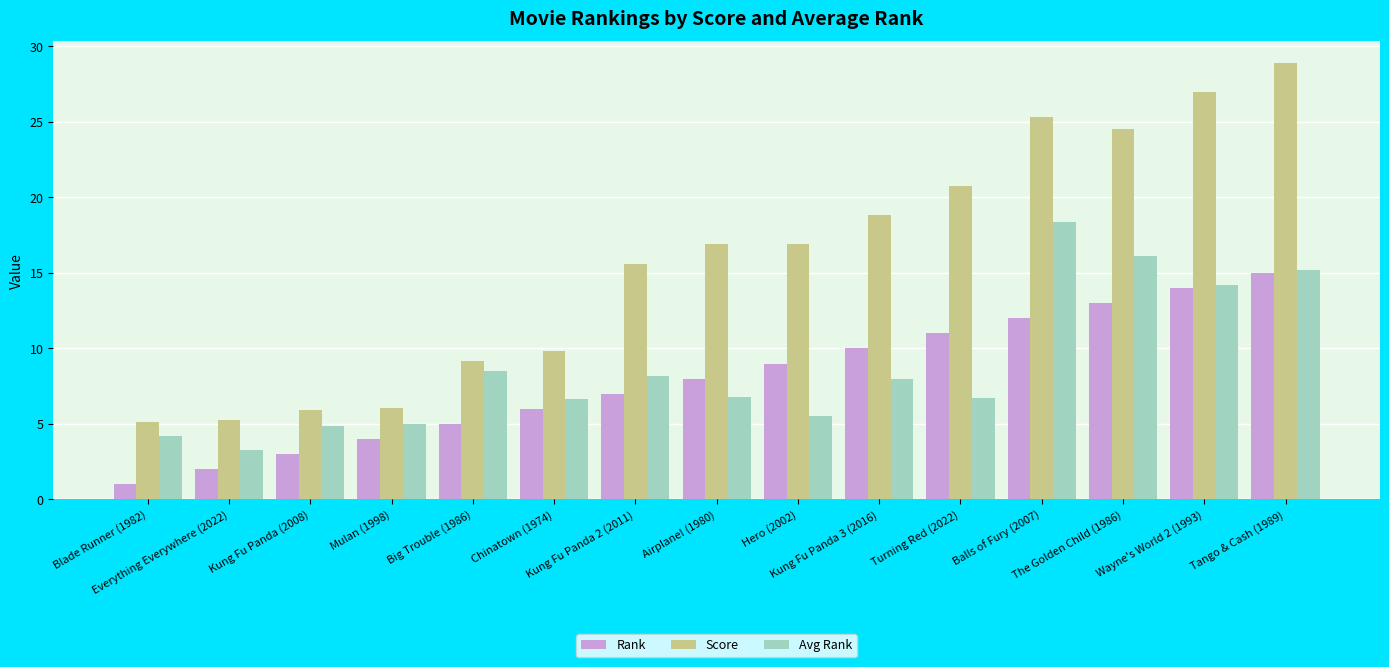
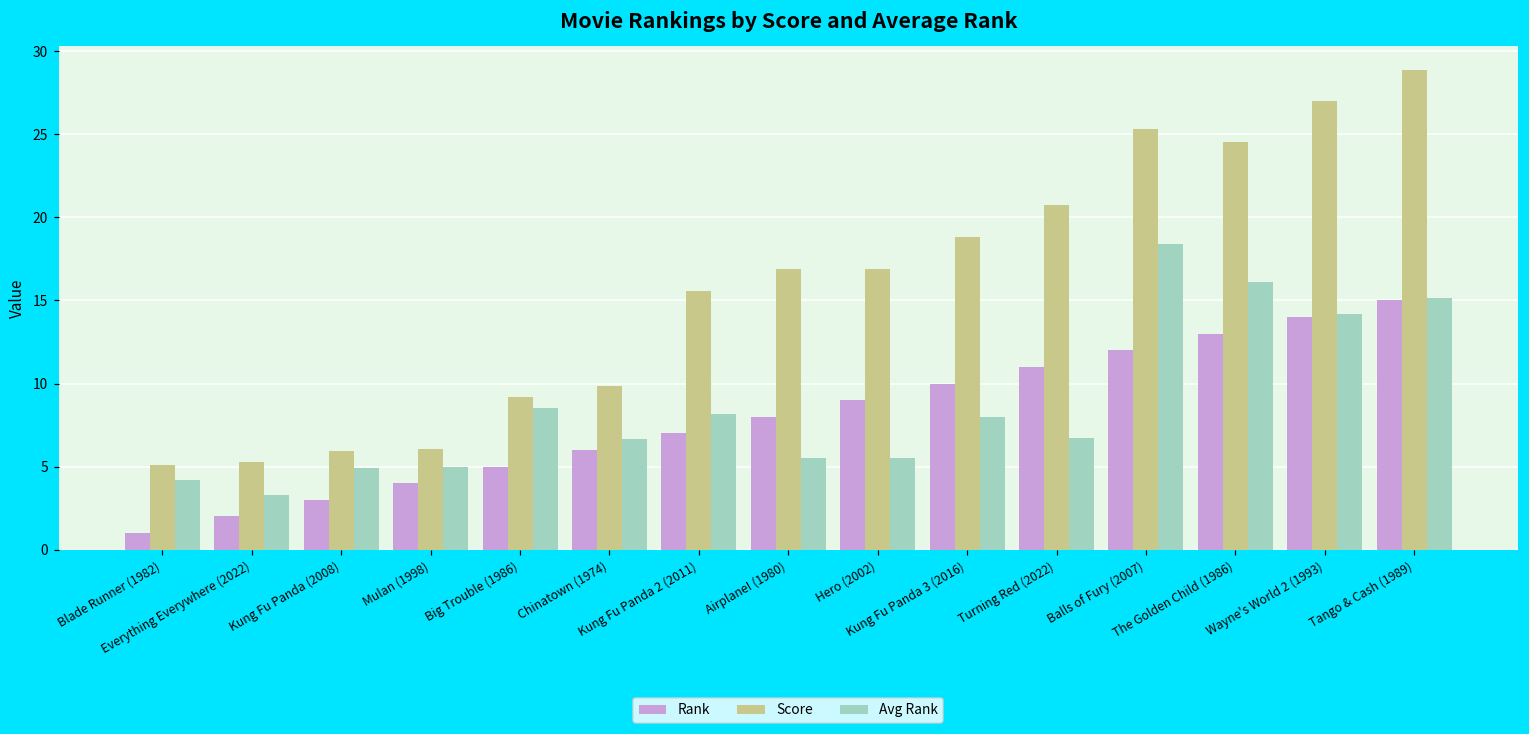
  {
    "Rank": {
      "Blade Runner (1982)": 1.0,
      "Everything Everywhere (2022)": 2.0,
      "Kung Fu Panda (2008)": 3.0,
      "Mulan (1998)": 4.0,
      "Big Trouble (1986)": 5.0,
      "Chinatown (1974)": 6.0,
      "Kung Fu Panda 2 (2011)": 7.0,
      "Airplane! (1980)": 8.0,
      "Hero (2002)": 9.0,
      "Kung Fu Panda 3 (2016)": 10.0,
      "Turning Red (2022)": 11.0,
      "Balls of Fury (2007)": 12.0,
      "The Golden Child (1986)": 13.0,
      "Wayne's World 2 (1993)": 14.0,
      "Tango & Cash (1989)": 15.0
    },
    "Score": {
      "Blade Runner (1982)": 5.1,
      "Everything Everywhere (2022)": 5.3,
      "Kung Fu Panda (2008)": 5.9,
      "Mulan (1998)": 6.1,
      "Big Trouble (1986)": 9.2,
      "Chinatown (1974)": 9.8,
      "Kung Fu Panda 2 (2011)": 15.6,
      "Airplane! (1980)": 16.9,
      "Hero (2002)": 16.9,
      "Kung Fu Panda 3 (2016)": 18.8,
      "Turning Red (2022)": 20.8,
      "Balls of Fury (2007)": 25.3,
      "The Golden Child (1986)": 24.5,
      "Wayne's World 2 (1993)": 27.0,
      "Tango & Cash (1989)": 28.9
    },
    "Avg Rank": {
      "Blade Runner (1982)": 4.2,
      "Everything Everywhere (2022)": 3.3,
      "Kung Fu Panda (2008)": 4.9,
      "Mulan (1998)": 5.0,
      "Big Trouble (1986)": 8.5,
      "Chinatown (1974)": 6.7,
      "Kung Fu Panda 2 (2011)": 8.2,
-     "Airplane! (1980)": 6.8,
+     "Airplane! (1980)": 5.5,
      "Hero (2002)": 5.5,
      "Kung Fu Panda 3 (2016)": 8.0,
      "Turning Red (2022)": 6.8,
      "Balls of Fury (2007)": 18.4,
      "The Golden Child (1986)": 16.1,
      "Wayne's World 2 (1993)": 14.2,
      "Tango & Cash (1989)": 15.2
    }
  }
